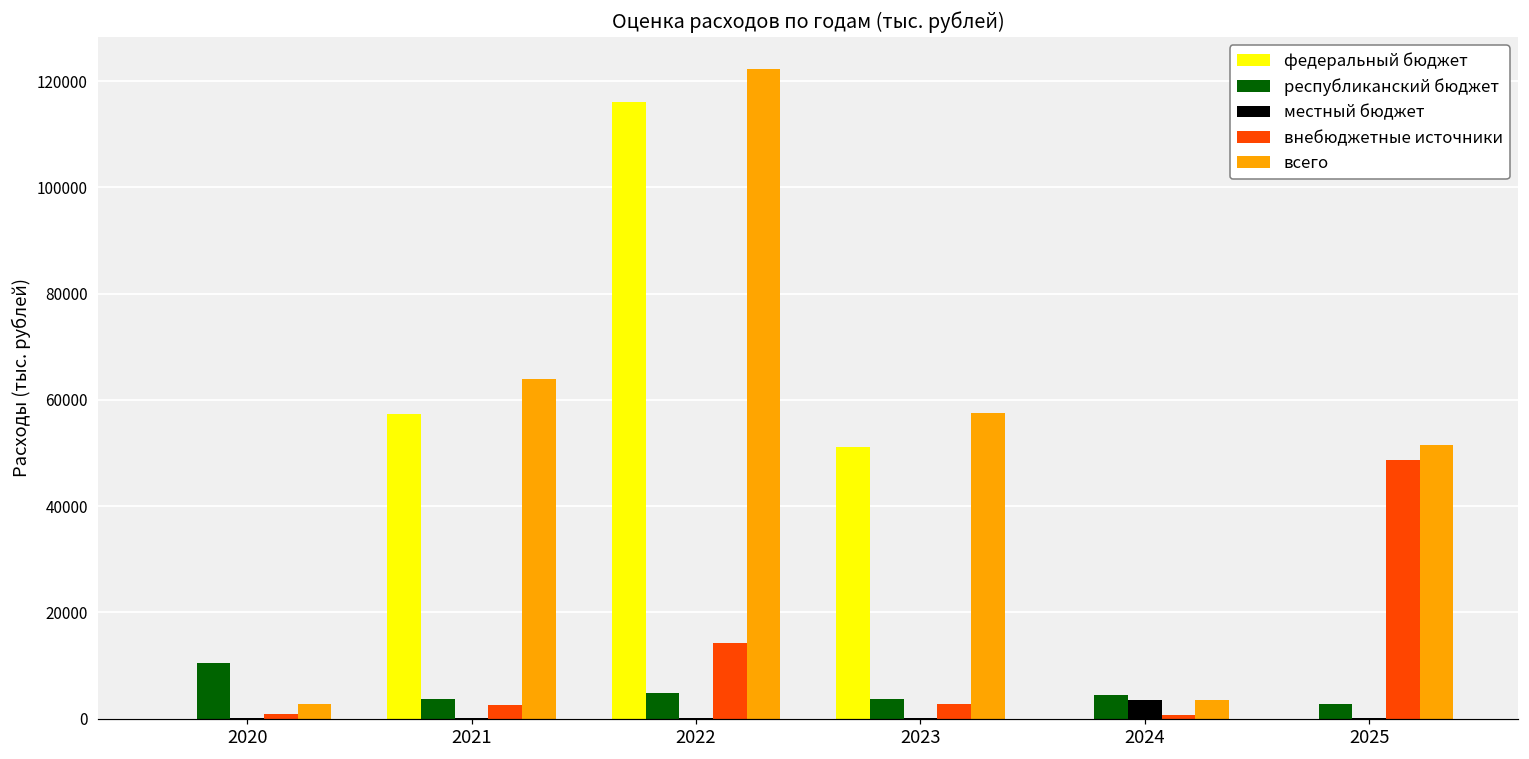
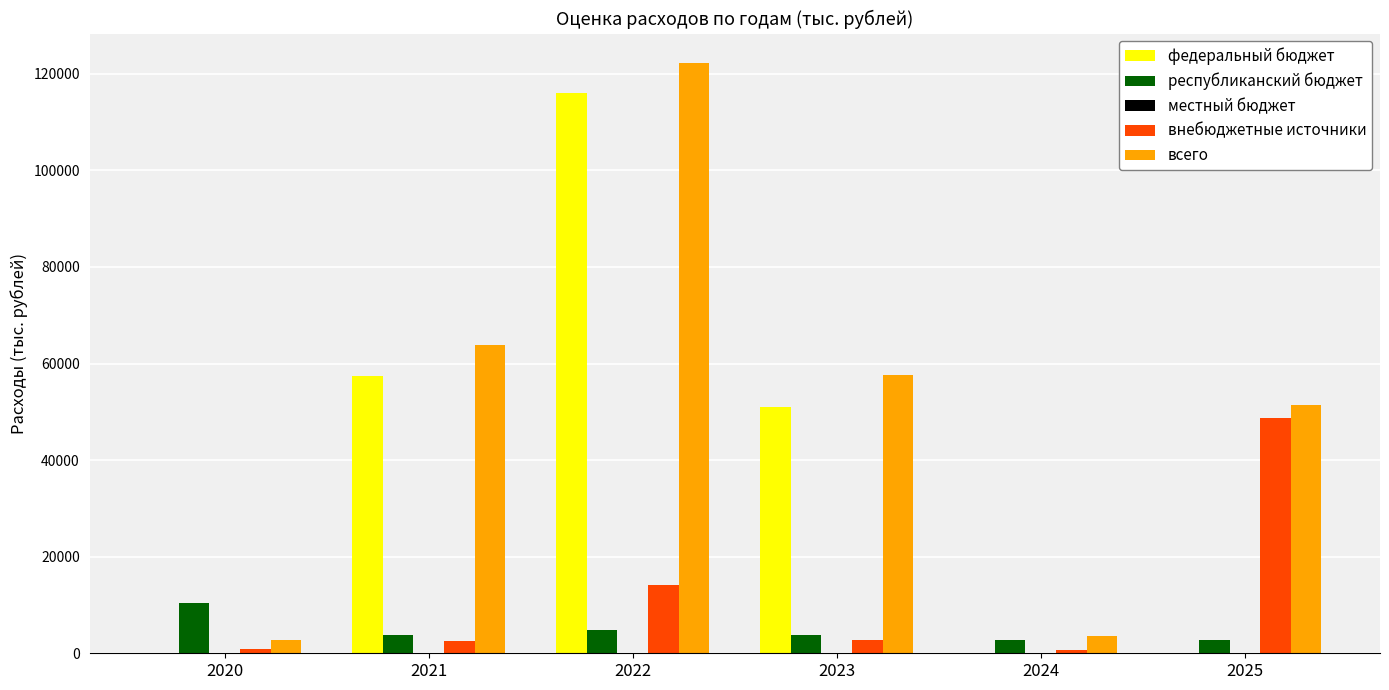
  {
    "федеральный бюджет": {
      "2020": 0,
      "2021": 57000,
      "2022": 116000,
      "2023": 51000,
      "2024": 0,
      "2025": 0
    },
    "республиканский бюджет": {
      "2020": 11000,
      "2021": 4000,
      "2022": 5000,
      "2023": 4000,
-     "2024": 4000,
+     "2024": 3000,
      "2025": 3000
    },
    "местный бюджет": {
-     "2024": 3000
+     "2024": 0
    },
    "внебюджетные источники": {
      "2020": 1000,
      "2021": 3000,
      "2022": 14000,
      "2023": 3000,
      "2024": 1000,
      "2025": 49000
    },
    "всего": {
      "2020": 3000,
      "2021": 64000,
      "2022": 122000,
      "2023": 58000,
      "2024": 3000,
      "2025": 51000
    }
  }
